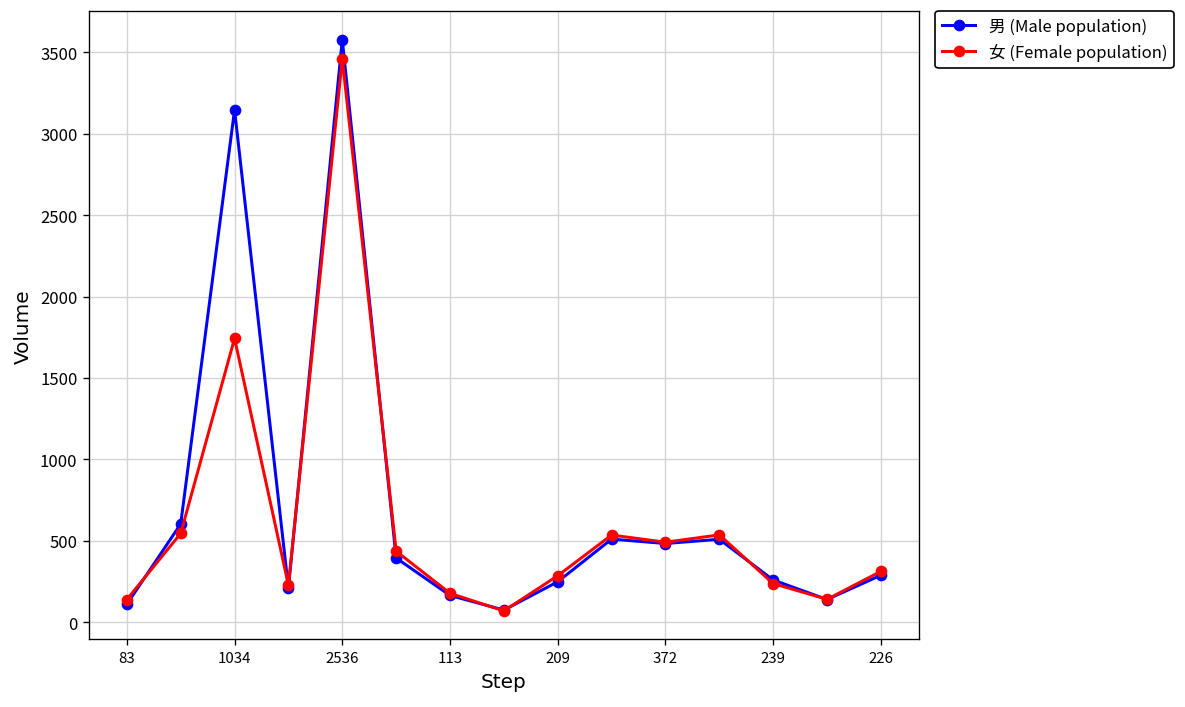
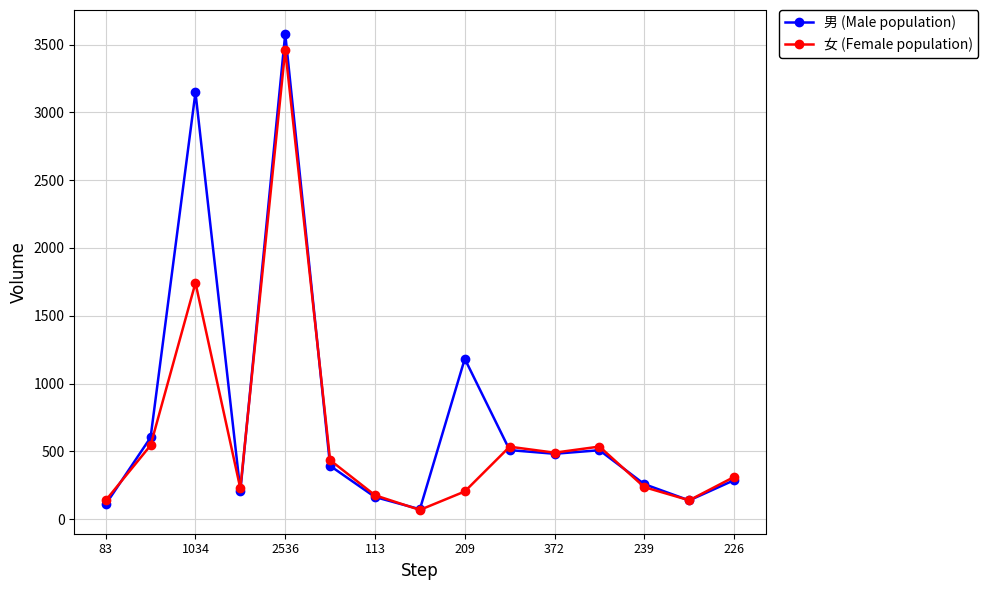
  {
    "男 (Male population)": {
      "83": 110,
      "1034": 3150,
      "2536": 3580,
-     "209": 250,
+     "209": 1180,
      "239": 260,
      "226": 290
    },
    "女 (Female population)": {
      "83": 140,
      "1034": 1740,
      "2536": 3460,
-     "209": 290,
+     "209": 210,
      "239": 240,
      "226": 310
    }
  }
